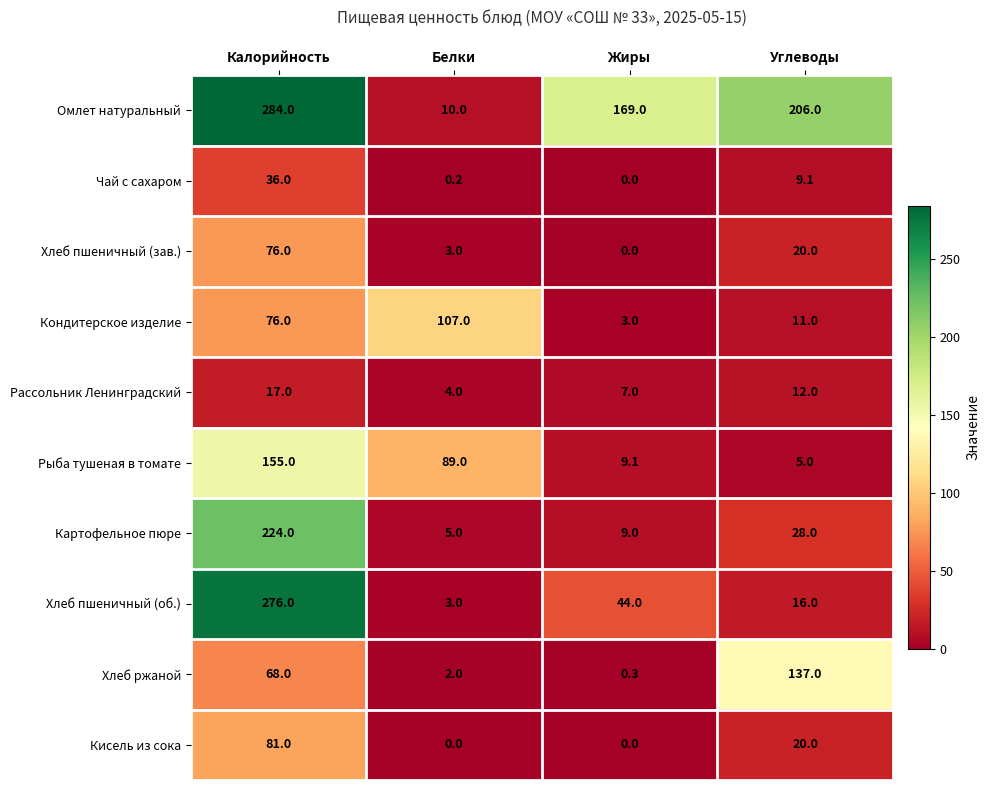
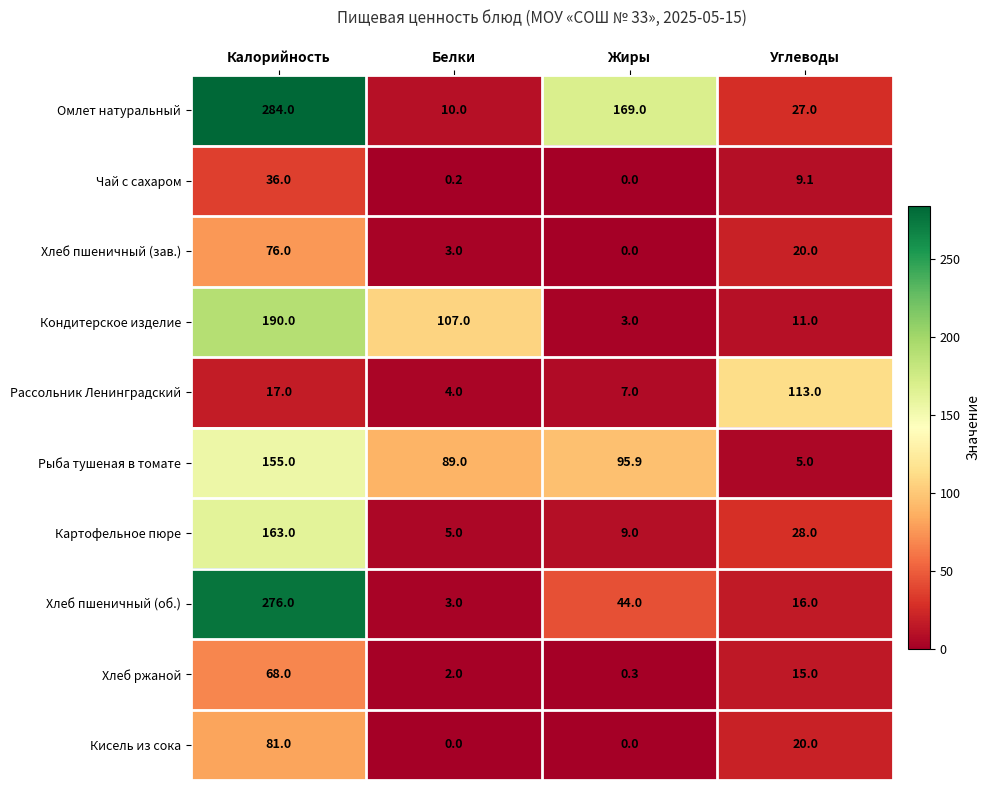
  {
    "Омлет натуральный": {
      "Калорийность": 284.0,
      "Белки": 10.0,
      "Жиры": 169.0,
-     "Углеводы": 206.0
+     "Углеводы": 27.0
    },
    "Чай с сахаром": {
      "Калорийность": 36.0,
      "Белки": 0.2,
      "Жиры": 0.0,
      "Углеводы": 9.1
    },
    "Хлеб пшеничный (зав.)": {
      "Калорийность": 76.0,
      "Белки": 3.0,
      "Жиры": 0.0,
      "Углеводы": 20.0
    },
    "Кондитерское изделие": {
-     "Калорийность": 76.0,
+     "Калорийность": 190.0,
      "Белки": 107.0,
      "Жиры": 3.0,
      "Углеводы": 11.0
    },
    "Рассольник Ленинградский": {
      "Калорийность": 17.0,
      "Белки": 4.0,
      "Жиры": 7.0,
-     "Углеводы": 12.0
+     "Углеводы": 113.0
    },
    "Рыба тушеная в томате": {
      "Калорийность": 155.0,
      "Белки": 89.0,
-     "Жиры": 9.1,
+     "Жиры": 95.9,
      "Углеводы": 5.0
    },
    "Картофельное пюре": {
-     "Калорийность": 224.0,
+     "Калорийность": 163.0,
      "Белки": 5.0,
      "Жиры": 9.0,
      "Углеводы": 28.0
    },
    "Хлеб пшеничный (об.)": {
      "Калорийность": 276.0,
      "Белки": 3.0,
      "Жиры": 44.0,
      "Углеводы": 16.0
    },
    "Хлеб ржаной": {
      "Калорийность": 68.0,
      "Белки": 2.0,
      "Жиры": 0.3,
-     "Углеводы": 137.0
+     "Углеводы": 15.0
    },
    "Кисель из сока": {
      "Калорийность": 81.0,
      "Белки": 0.0,
      "Жиры": 0.0,
      "Углеводы": 20.0
    }
  }
